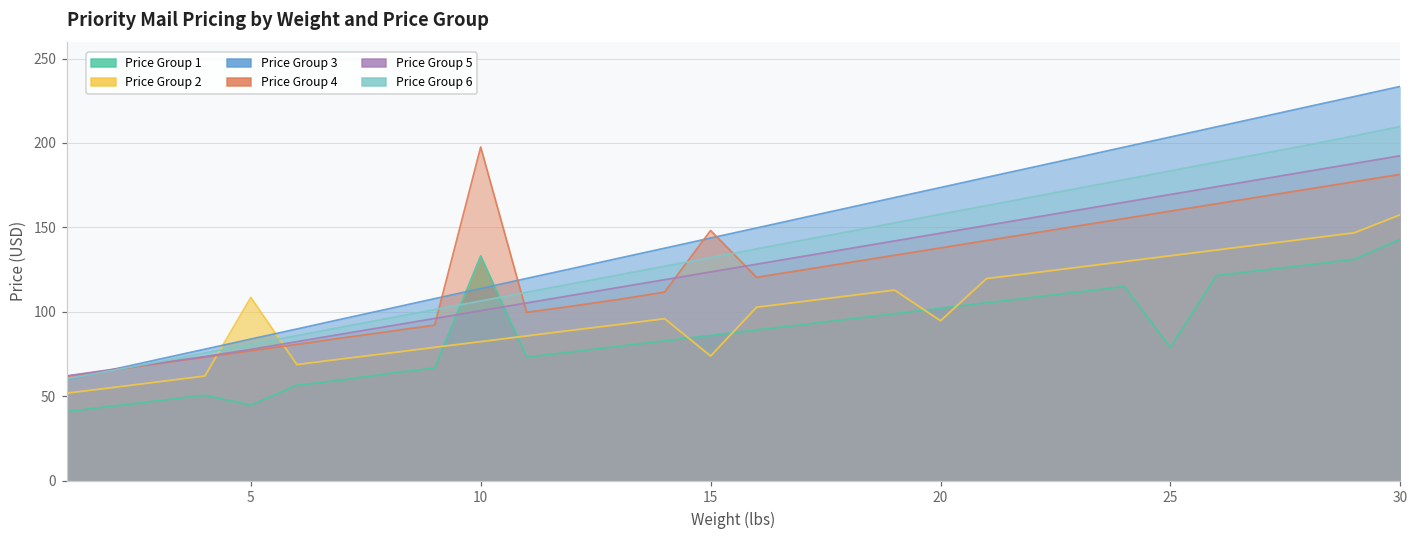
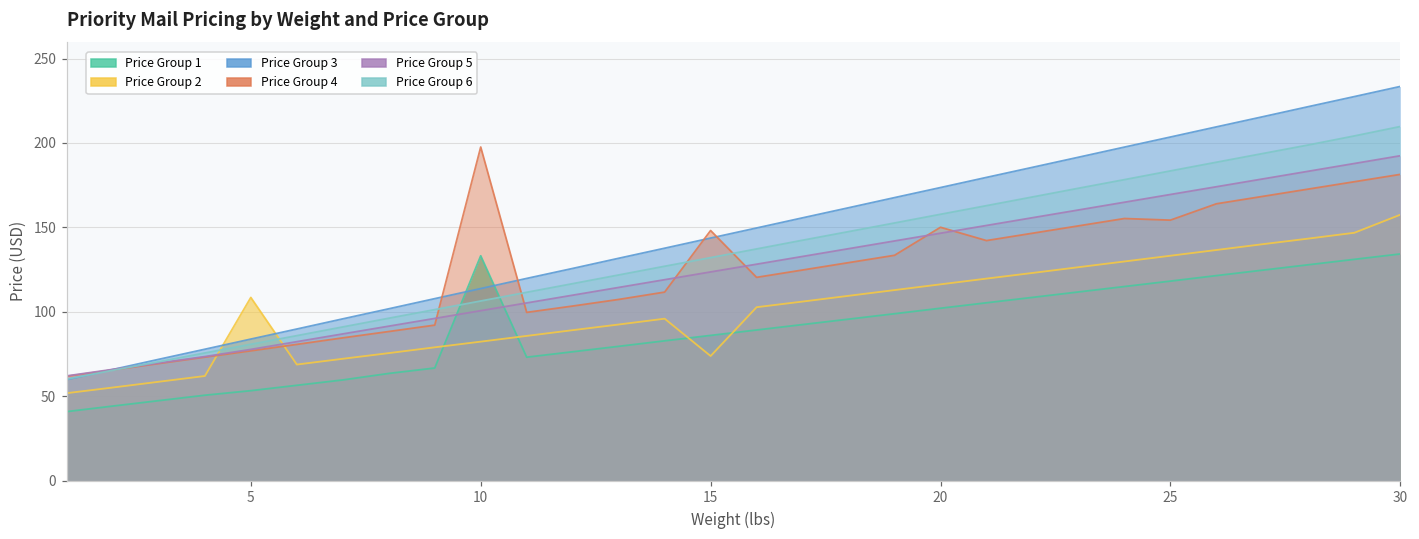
  {
    "Price Group 1": {
-     "5": 45,
+     "5": 53,
      "10": 133,
      "15": 86,
      "20": 102,
-     "25": 79,
-     "30": 143
+     "25": 118,
+     "30": 134
    },
    "Price Group 2": {
      "5": 109,
      "10": 82,
      "15": 74,
-     "20": 95,
+     "20": 116,
      "25": 133,
      "30": 158
    },
    "Price Group 4": {
      "10": 198,
      "15": 148,
-     "20": 138,
-     "25": 160,
+     "20": 150,
+     "25": 154,
      "30": 181
    }
  }
